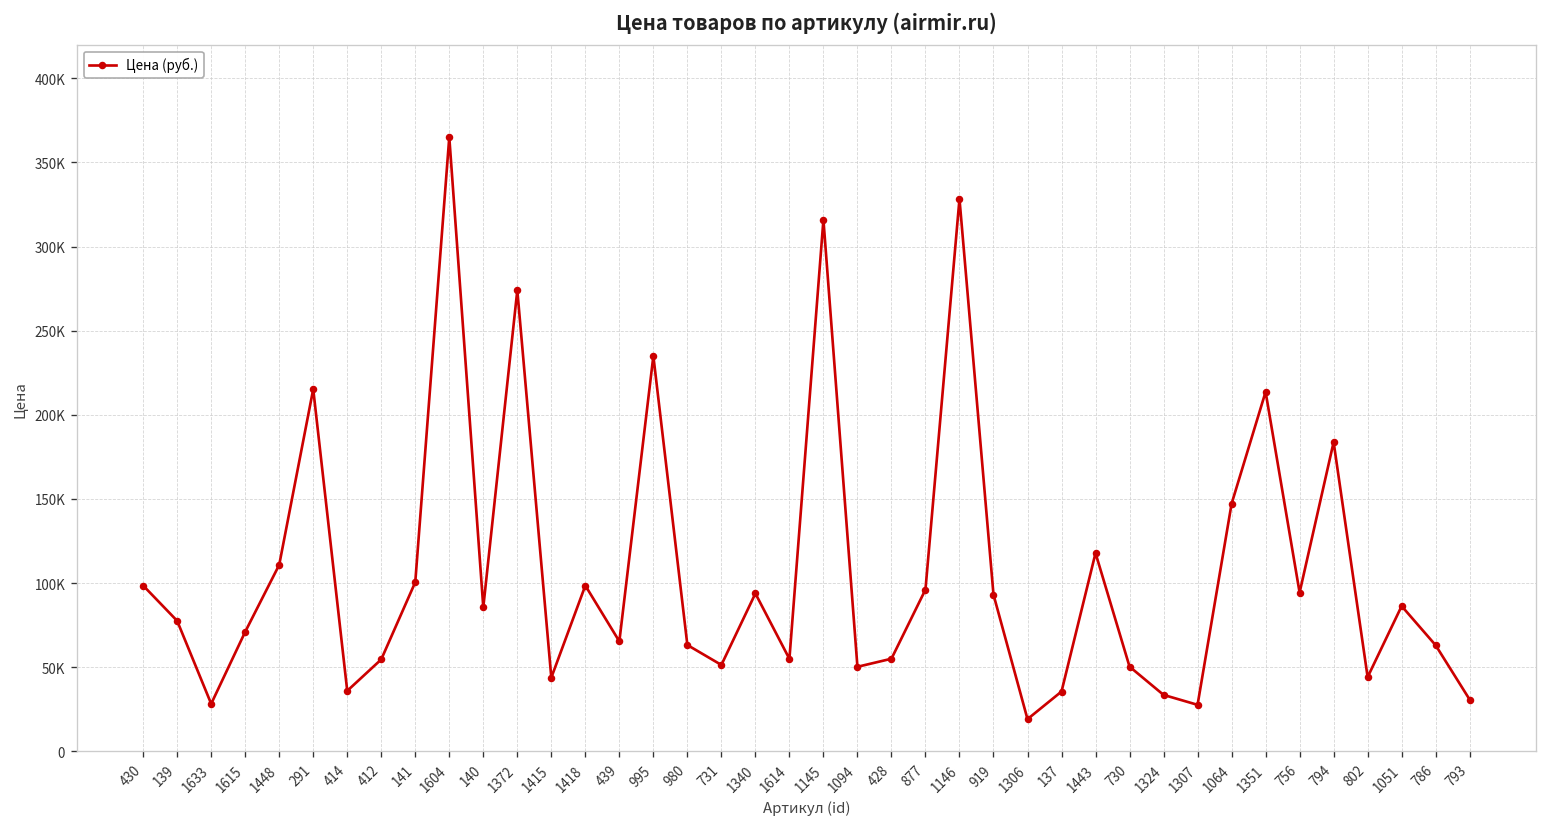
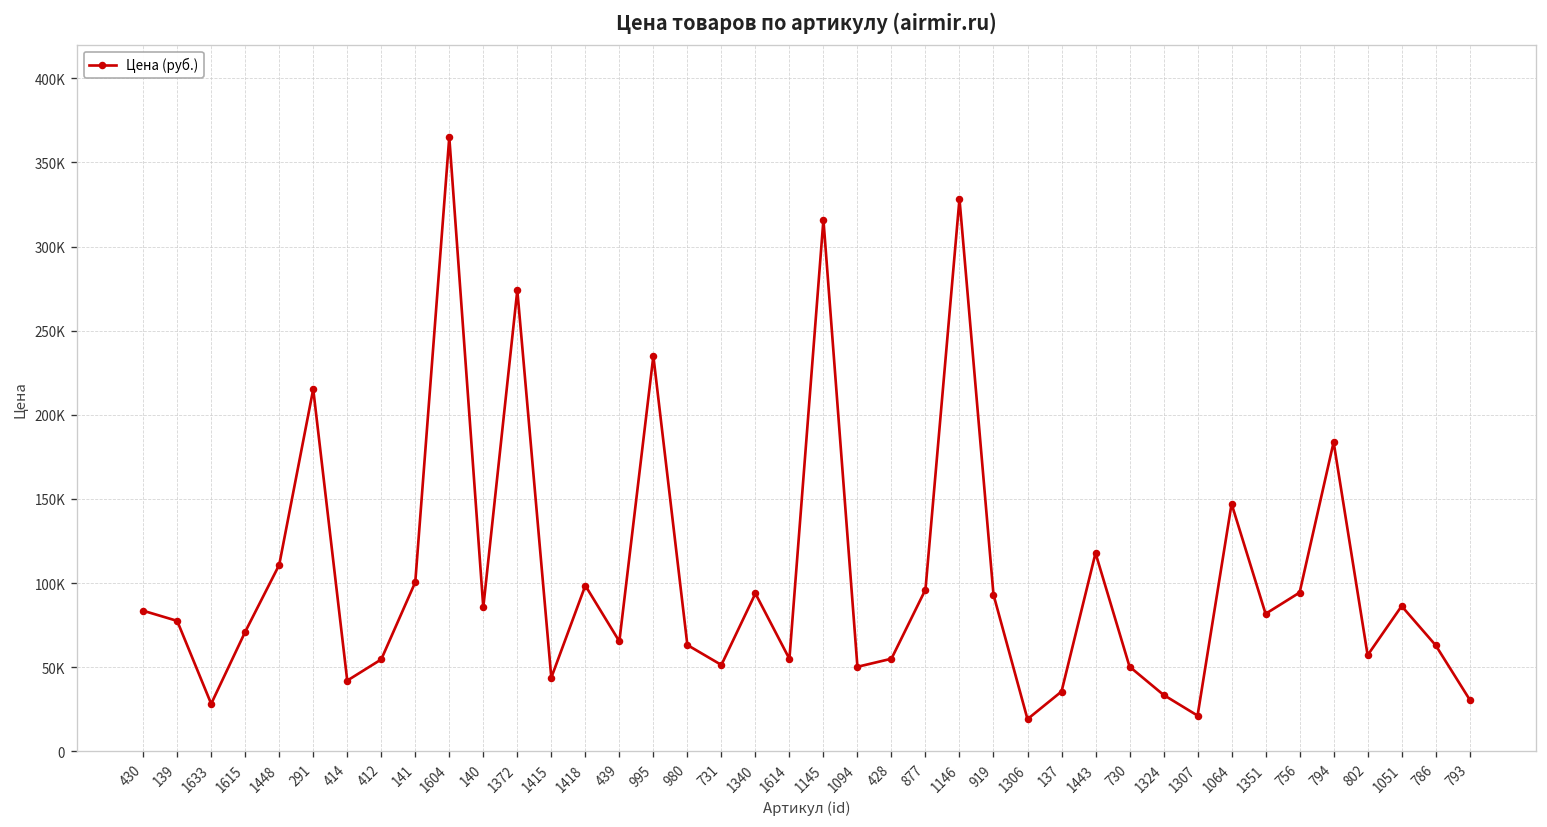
  {
-   "430": 99000,
+   "430": 84000,
    "139": 78000,
    "1633": 28000,
    "1615": 71000,
    "1448": 111000,
    "291": 215000,
-   "414": 36000,
+   "414": 42000,
    "412": 55000,
    "141": 101000,
    "1604": 365000,
    "140": 86000,
    "1372": 274000,
    "1415": 44000,
    "1418": 99000,
    "439": 65000,
    "995": 235000,
    "980": 63000,
    "731": 51000,
    "1340": 94000,
    "1614": 55000,
    "1145": 316000,
    "1094": 50000,
    "428": 55000,
    "877": 96000,
    "1146": 328000,
    "919": 93000,
    "1306": 19000,
    "137": 36000,
    "1443": 118000,
    "730": 50000,
    "1324": 34000,
-   "1307": 28000,
+   "1307": 21000,
    "1064": 147000,
-   "1351": 214000,
+   "1351": 82000,
    "756": 94000,
    "794": 184000,
-   "802": 44000,
+   "802": 57000,
    "1051": 86000,
    "786": 63000,
    "793": 31000
  }
